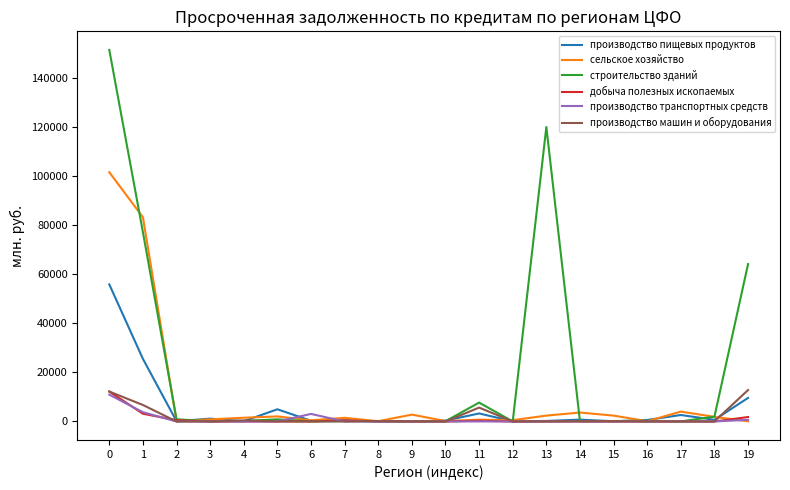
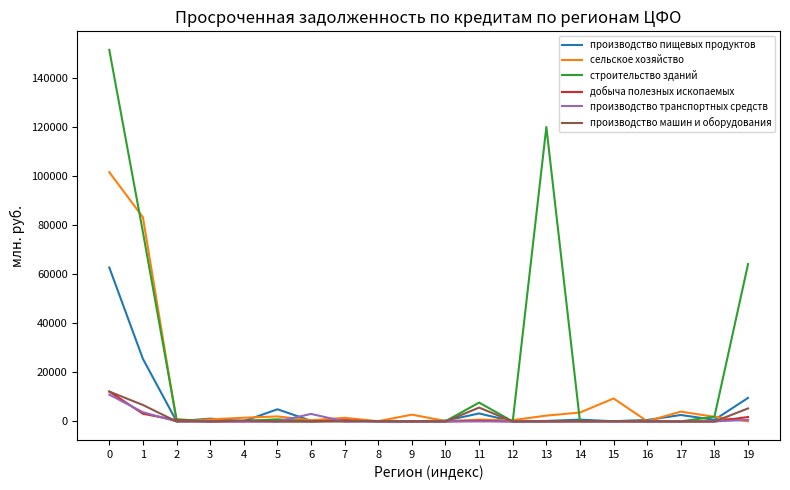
  {
    "производство пищевых продуктов": {
-     "0": 56000,
+     "0": 63000,
      "1": 26000,
      "5": 5000,
      "11": 3000,
      "17": 3000,
      "19": 10000
    },
    "сельское хозяйство": {
      "0": 102000,
      "1": 83000,
      "4": 2000,
      "5": 2000,
      "9": 3000,
      "13": 2000,
      "14": 4000,
-     "15": 2000,
+     "15": 9000,
      "17": 4000
    },
    "строительство зданий": {
      "0": 151000,
      "1": 77000,
      "11": 8000,
      "13": 120000,
      "19": 64000
    },
    "добыча полезных ископаемых": {
      "19": 2000
    },
    "производство транспортных средств": {
      "0": 11000,
      "6": 3000
    },
    "производство машин и оборудования": {
      "1": 7000,
      "11": 6000,
-     "19": 13000
+     "19": 5000
    }
  }
